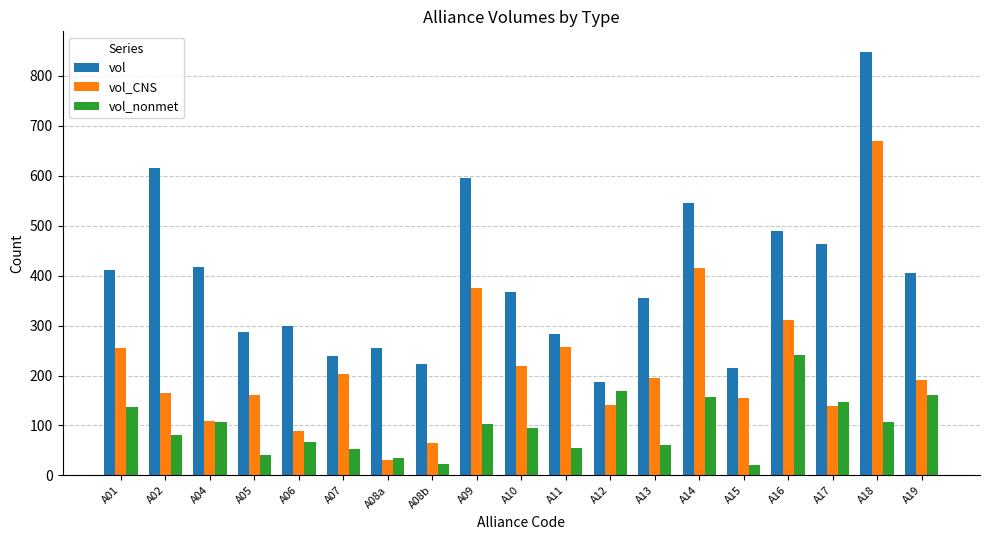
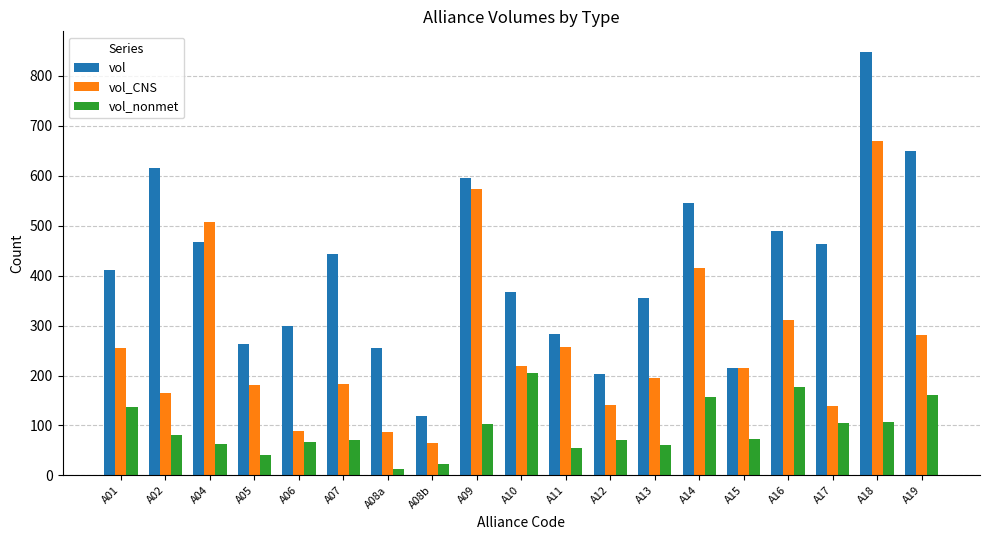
  {
    "vol": {
      "A01": 410,
      "A02": 620,
-     "A04": 420,
-     "A05": 290,
+     "A04": 470,
+     "A05": 260,
      "A06": 300,
-     "A07": 240,
+     "A07": 440,
      "A08a": 260,
-     "A08b": 220,
+     "A08b": 120,
      "A09": 600,
      "A10": 370,
      "A11": 280,
-     "A12": 190,
+     "A12": 200,
      "A13": 360,
      "A14": 550,
      "A15": 220,
      "A16": 490,
      "A17": 460,
      "A18": 850,
-     "A19": 410
+     "A19": 650
    },
    "vol_CNS": {
      "A01": 260,
      "A02": 160,
-     "A04": 110,
-     "A05": 160,
+     "A04": 510,
+     "A05": 180,
      "A06": 90,
-     "A07": 200,
-     "A08a": 30,
+     "A07": 180,
+     "A08a": 90,
      "A08b": 60,
-     "A09": 380,
+     "A09": 570,
      "A10": 220,
      "A11": 260,
      "A12": 140,
      "A13": 200,
      "A14": 420,
-     "A15": 160,
+     "A15": 220,
      "A16": 310,
      "A17": 140,
      "A18": 670,
-     "A19": 190
+     "A19": 280
    },
    "vol_nonmet": {
      "A01": 140,
      "A02": 80,
-     "A04": 110,
+     "A04": 60,
      "A05": 40,
      "A06": 70,
-     "A07": 50,
-     "A08a": 40,
+     "A07": 70,
+     "A08a": 10,
      "A08b": 20,
      "A09": 100,
-     "A10": 90,
+     "A10": 210,
      "A11": 60,
-     "A12": 170,
+     "A12": 70,
      "A13": 60,
      "A14": 160,
-     "A15": 20,
-     "A16": 240,
-     "A17": 150,
+     "A15": 70,
+     "A16": 180,
+     "A17": 100,
      "A18": 110,
      "A19": 160
    }
  }
